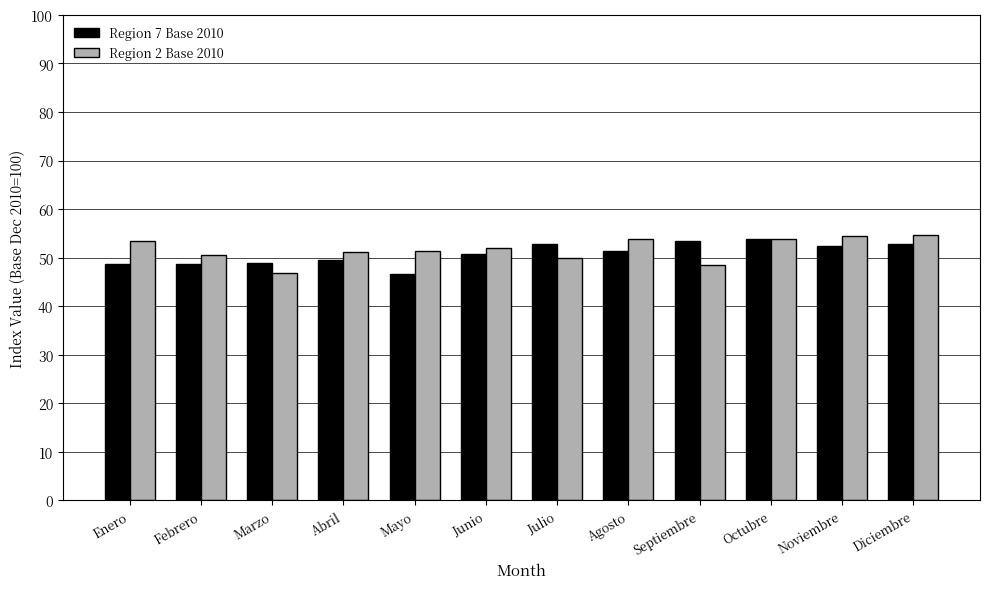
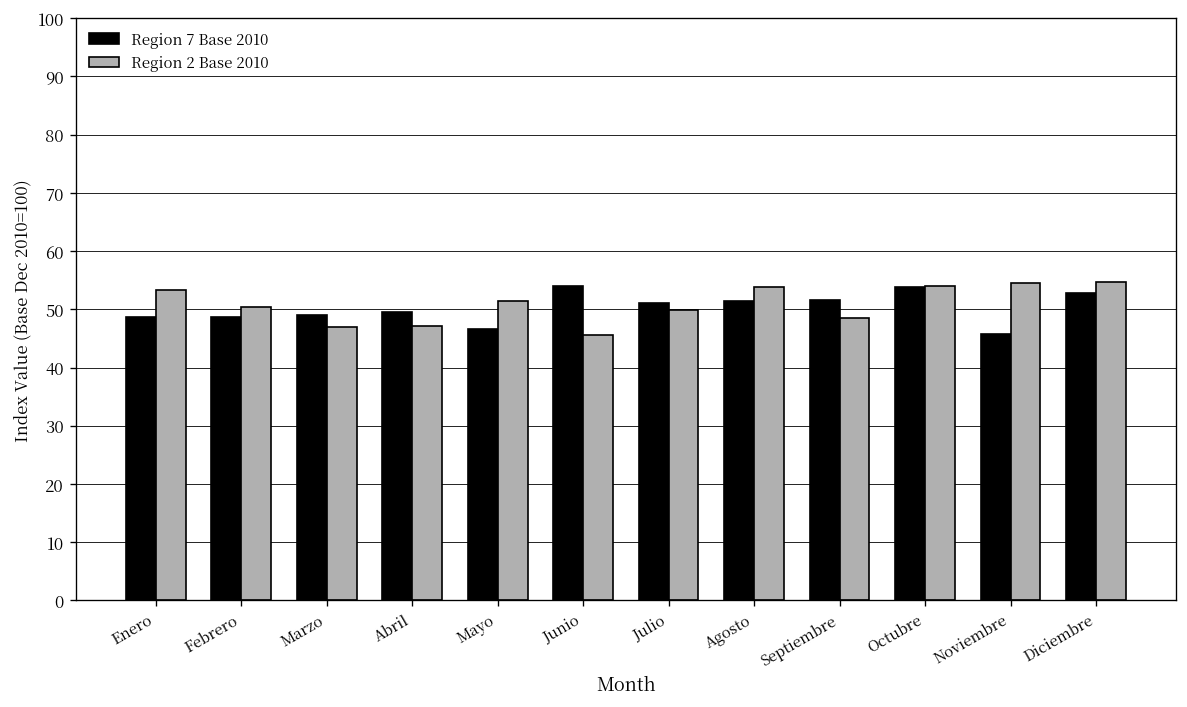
  {
    "Region 7 Base 2010": {
      "Enero": 49,
      "Febrero": 49,
      "Marzo": 49,
      "Abril": 50,
      "Mayo": 47,
-     "Junio": 51,
-     "Julio": 53,
+     "Junio": 54,
+     "Julio": 51,
      "Agosto": 51,
-     "Septiembre": 53,
+     "Septiembre": 52,
      "Octubre": 54,
-     "Noviembre": 52,
+     "Noviembre": 46,
      "Diciembre": 53
    },
    "Region 2 Base 2010": {
      "Enero": 53,
      "Febrero": 50,
      "Marzo": 47,
-     "Abril": 51,
+     "Abril": 47,
      "Mayo": 51,
-     "Junio": 52,
+     "Junio": 45,
      "Julio": 50,
      "Agosto": 54,
      "Septiembre": 48,
      "Octubre": 54,
      "Noviembre": 54,
      "Diciembre": 55
    }
  }
